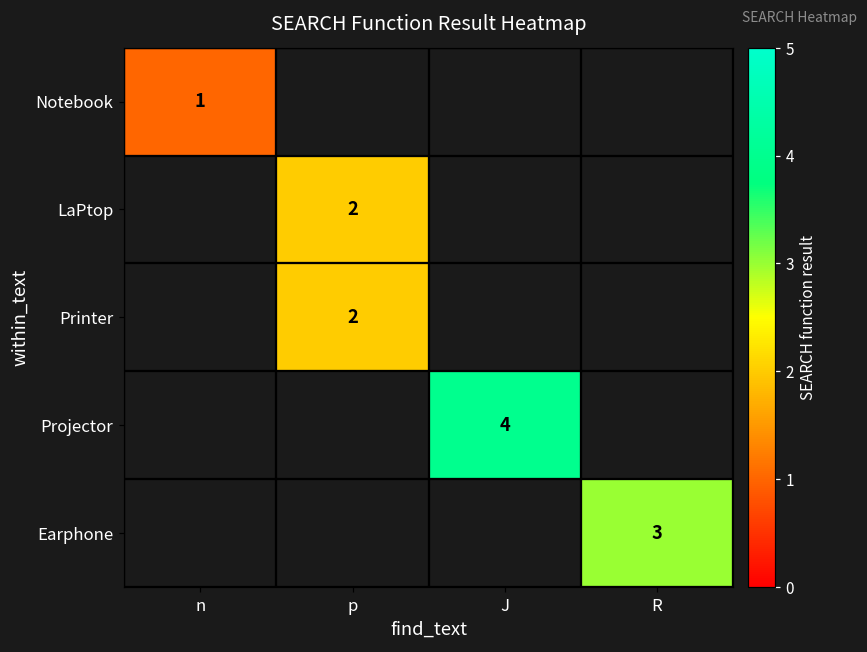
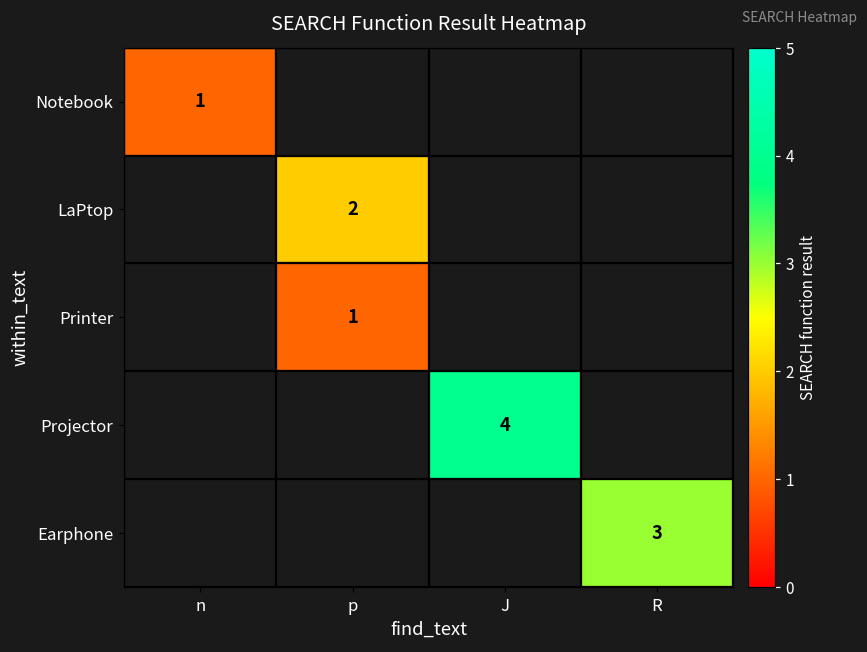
  {
    "Notebook": {
      "n": 1
    },
    "LaPtop": {
      "p": 2
    },
    "Printer": {
-     "p": 2
+     "p": 1
    },
    "Projector": {
      "J": 4
    },
    "Earphone": {
      "R": 3
    }
  }
